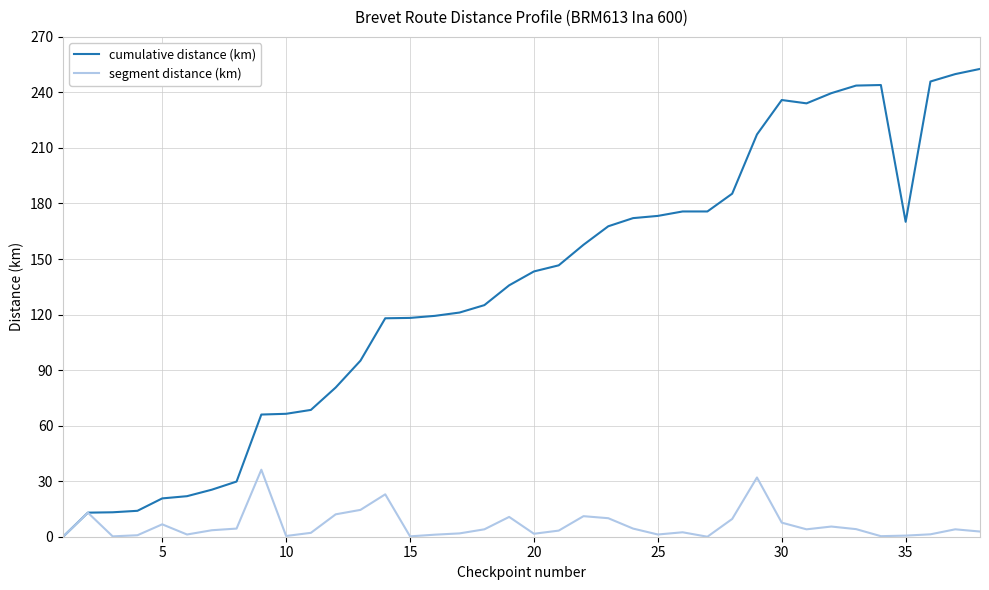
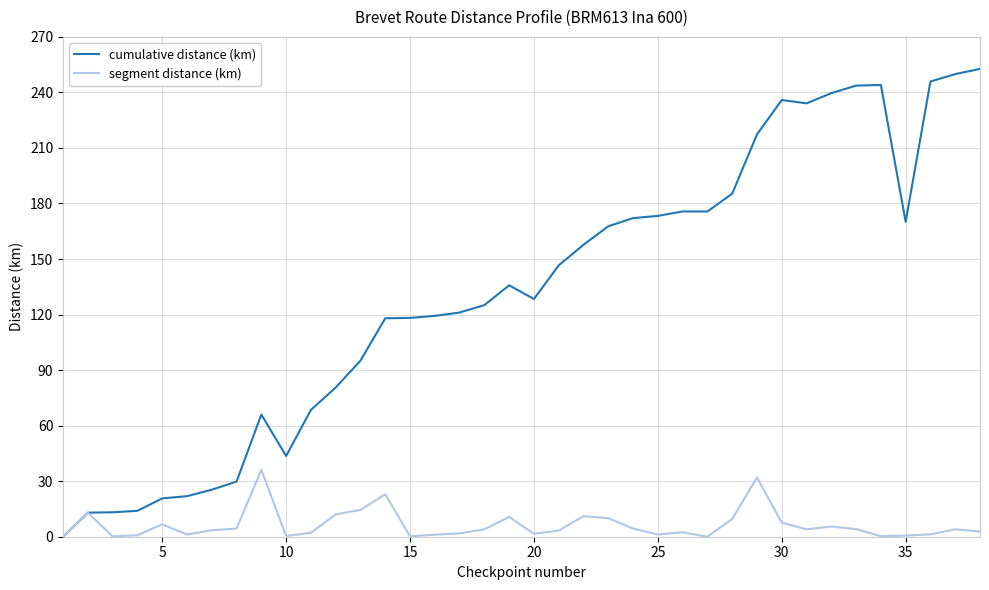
  {
    "cumulative distance (km)": {
      "5": 21,
-     "10": 66,
+     "10": 44,
      "15": 118,
-     "20": 143,
+     "20": 128,
      "25": 173,
      "30": 236,
      "35": 170
    },
    "segment distance (km)": {
      "5": 7,
      "10": 0,
      "15": 0,
      "20": 2,
      "25": 1,
      "30": 8,
      "35": 1
    }
  }
